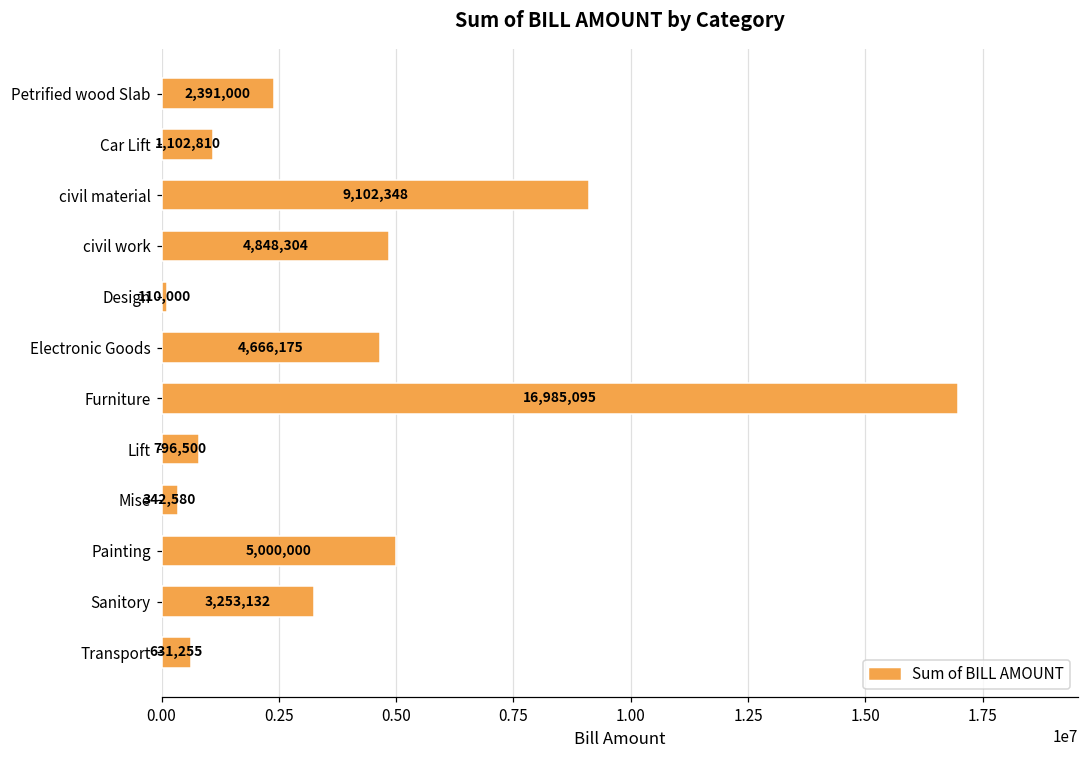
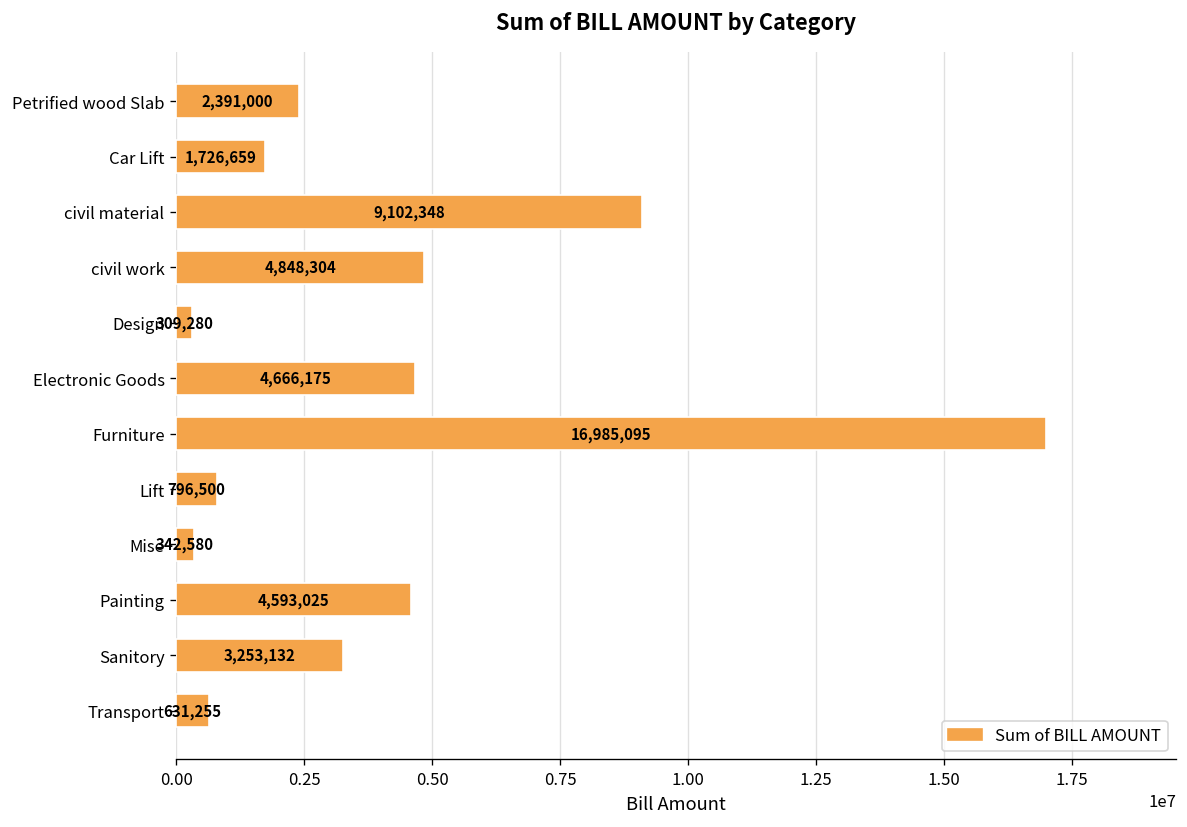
  {
    "Petrified wood Slab": "2,391,000",
-   "Car Lift": "1,102,810",
+   "Car Lift": "1,726,659",
    "civil material": "9,102,348",
    "civil work": "4,848,304",
-   "Design": "110,000",
+   "Design": "309,280",
    "Electronic Goods": "4,666,175",
    "Furniture": "16,985,095",
    "Lift": "796,500",
    "Mise": "342,580",
-   "Painting": "5,000,000",
+   "Painting": "4,593,025",
    "Sanitory": "3,253,132",
    "Transport": "631,255"
  }
